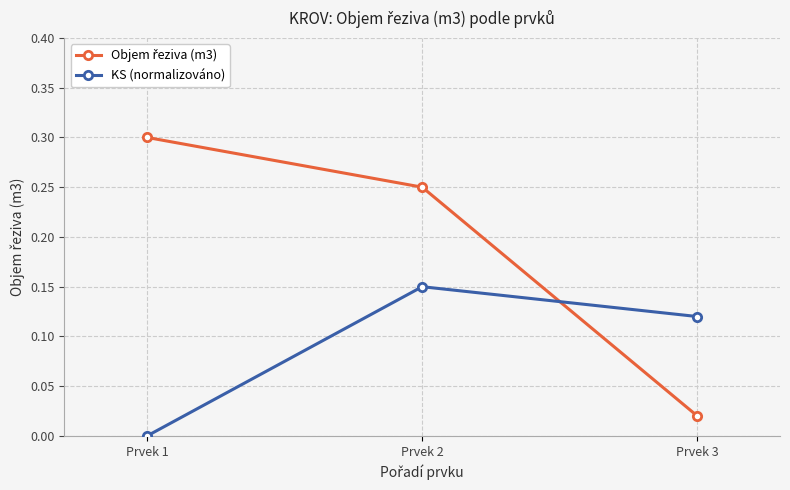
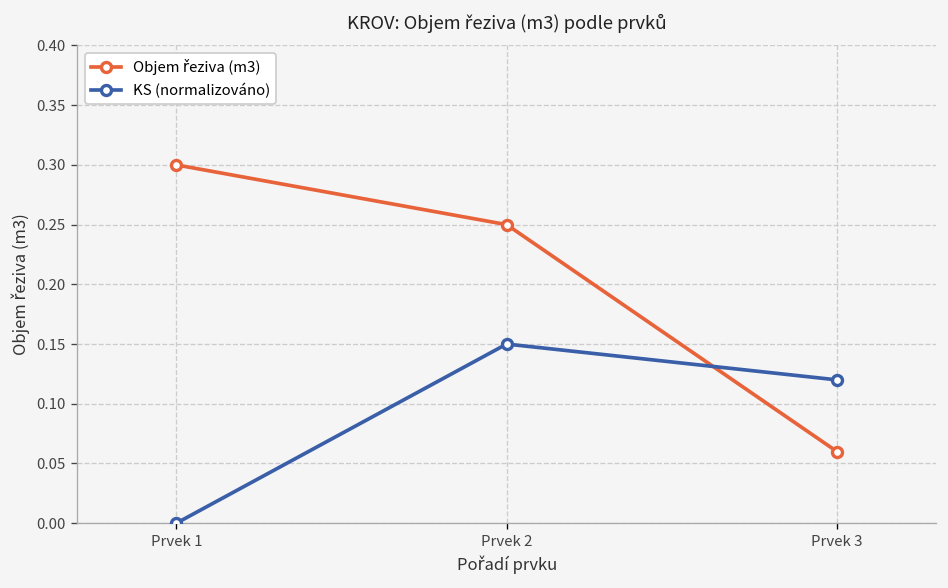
  {
    "Objem řeziva (m3)": {
      "Prvek 1": 0.30,
      "Prvek 2": 0.25,
-     "Prvek 3": 0.02
+     "Prvek 3": 0.06
    },
    "KS (normalizováno)": {
      "Prvek 1": 0.00,
      "Prvek 2": 0.15,
      "Prvek 3": 0.12
    }
  }
